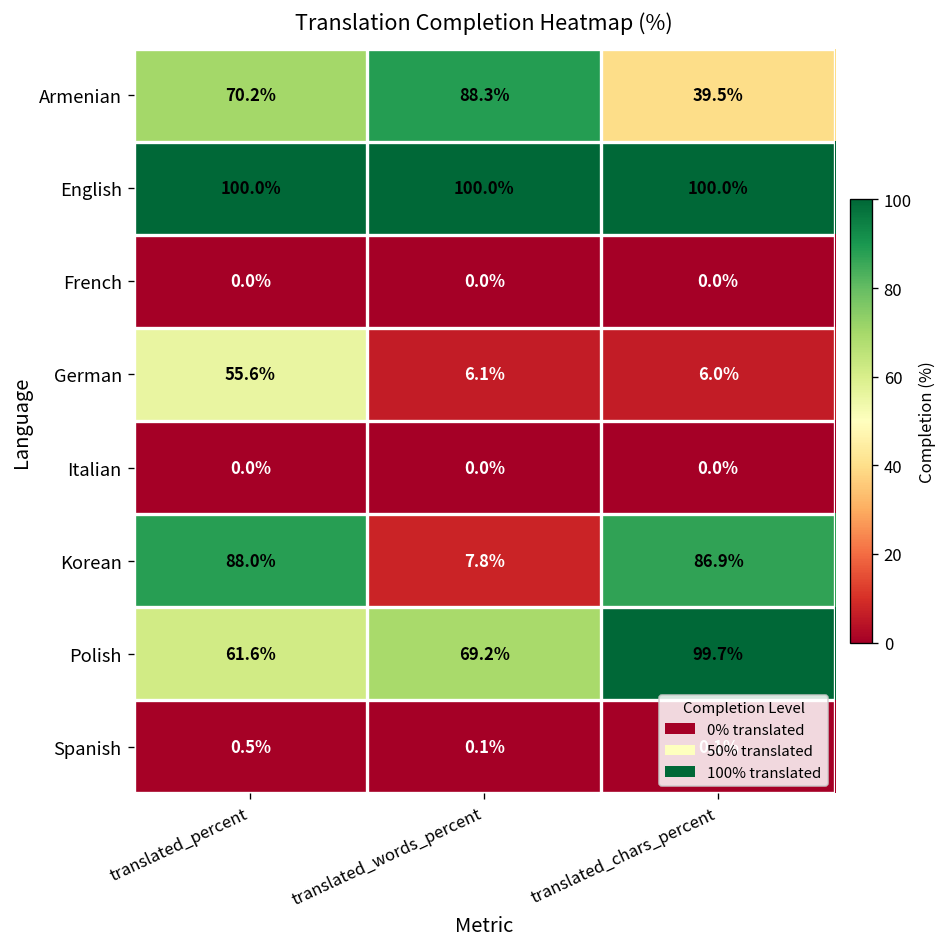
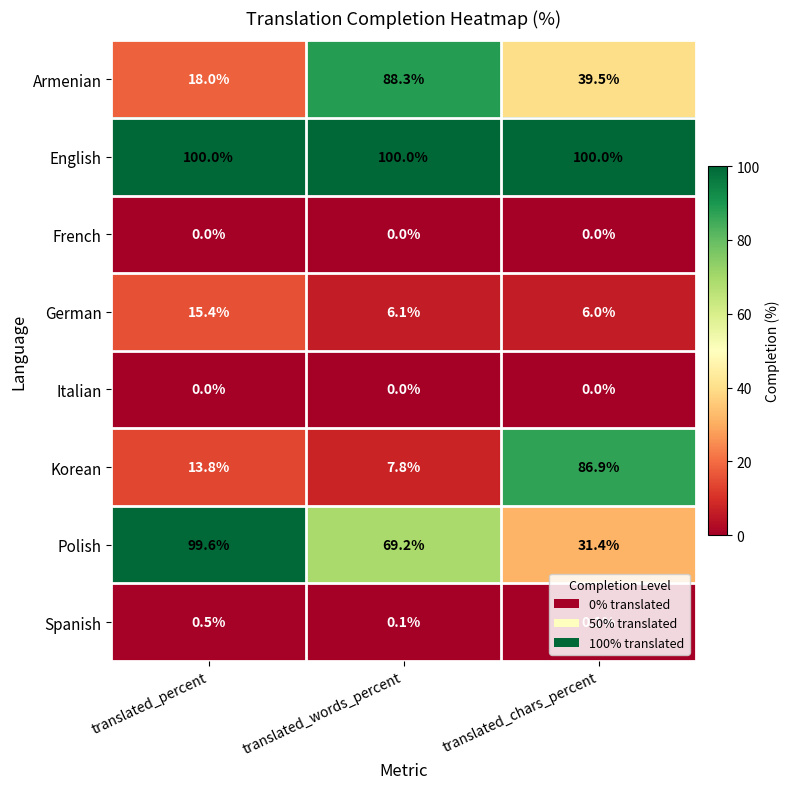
  {
    "Armenian": {
-     "translated_percent": "70.2%",
+     "translated_percent": "18.0%",
      "translated_words_percent": "88.3%",
      "translated_chars_percent": "39.5%"
    },
    "English": {
      "translated_percent": "100.0%",
      "translated_words_percent": "100.0%",
      "translated_chars_percent": "100.0%"
    },
    "French": {
      "translated_percent": "0.0%",
      "translated_words_percent": "0.0%",
      "translated_chars_percent": "0.0%"
    },
    "German": {
-     "translated_percent": "55.6%",
+     "translated_percent": "15.4%",
      "translated_words_percent": "6.1%",
      "translated_chars_percent": "6.0%"
    },
    "Italian": {
      "translated_percent": "0.0%",
      "translated_words_percent": "0.0%",
      "translated_chars_percent": "0.0%"
    },
    "Korean": {
-     "translated_percent": "88.0%",
+     "translated_percent": "13.8%",
      "translated_words_percent": "7.8%",
      "translated_chars_percent": "86.9%"
    },
    "Polish": {
-     "translated_percent": "61.6%",
+     "translated_percent": "99.6%",
      "translated_words_percent": "69.2%",
-     "translated_chars_percent": "99.7%"
+     "translated_chars_percent": "31.4%"
    },
    "Spanish": {
      "translated_percent": "0.5%",
      "translated_words_percent": "0.1%"
    }
  }
